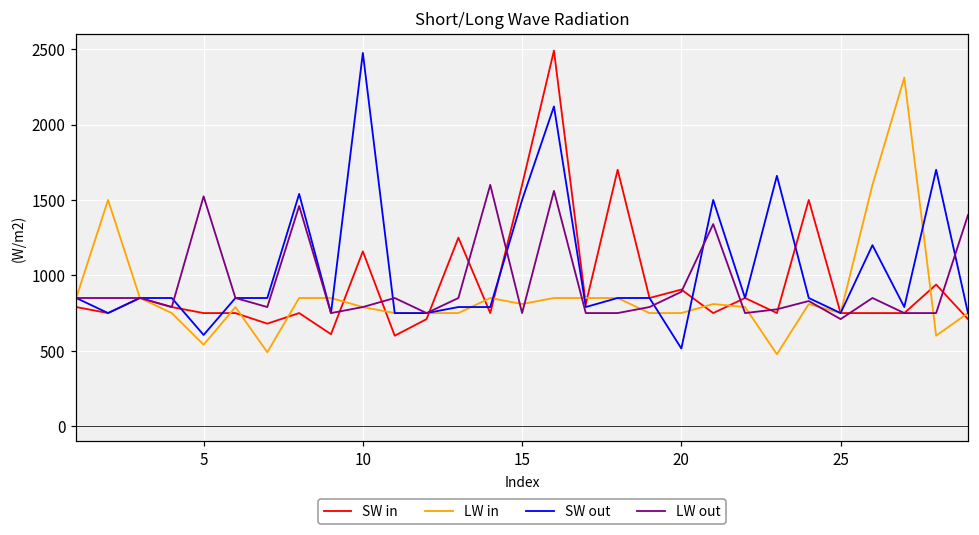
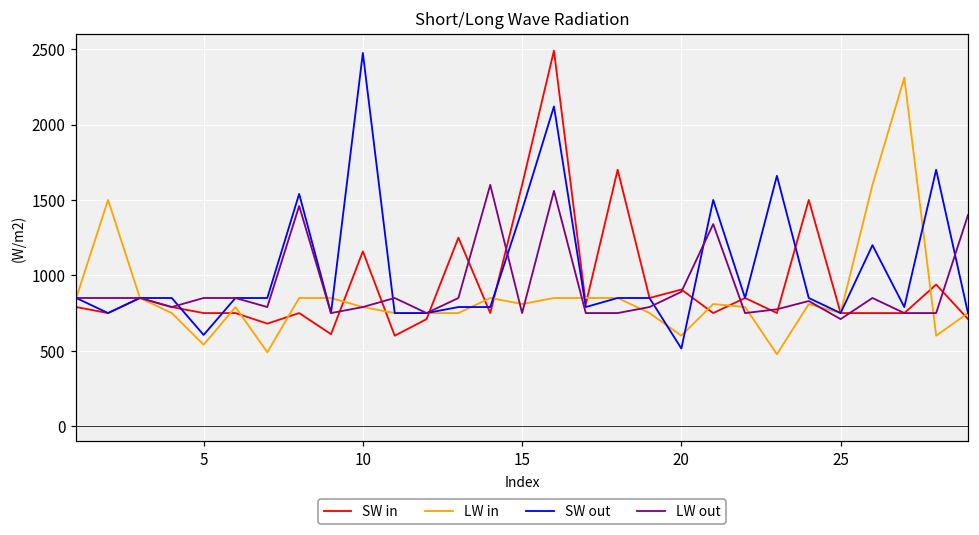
  {
    "SW in": {
      "5": 750,
      "10": 1160,
      "15": 1600
    },
    "LW in": {
      "5": 540,
      "15": 810,
-     "20": 750
+     "20": 600
    },
    "SW out": {
      "5": 610,
      "10": 2480,
-     "15": 1500,
+     "15": 1430,
      "20": 520
    },
    "LW out": {
-     "5": 1520,
+     "5": 850,
      "15": 750,
      "25": 710
    }
  }
